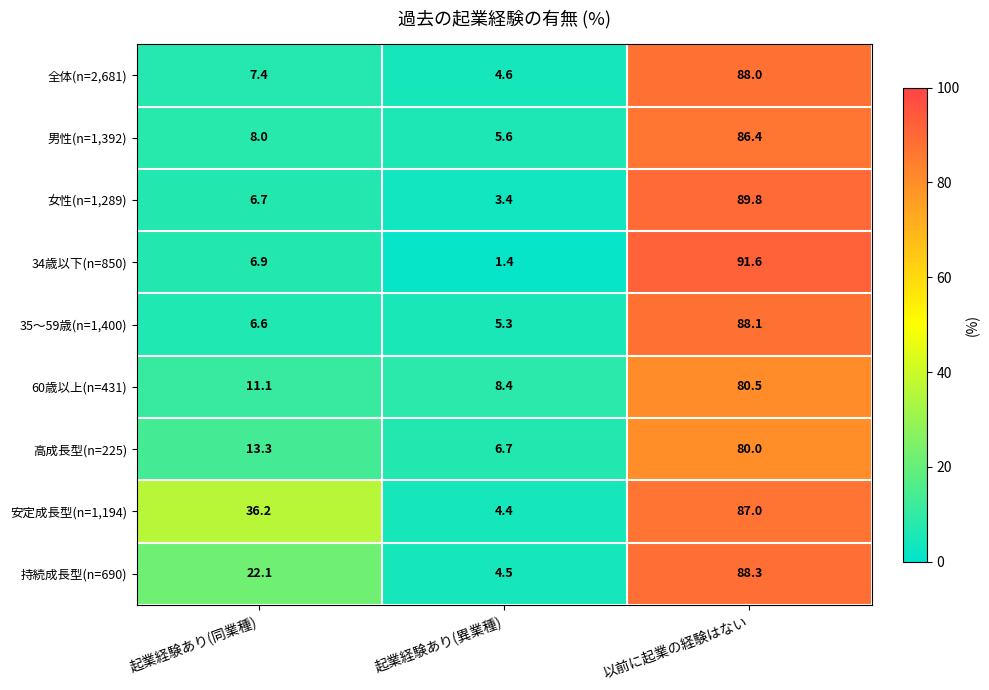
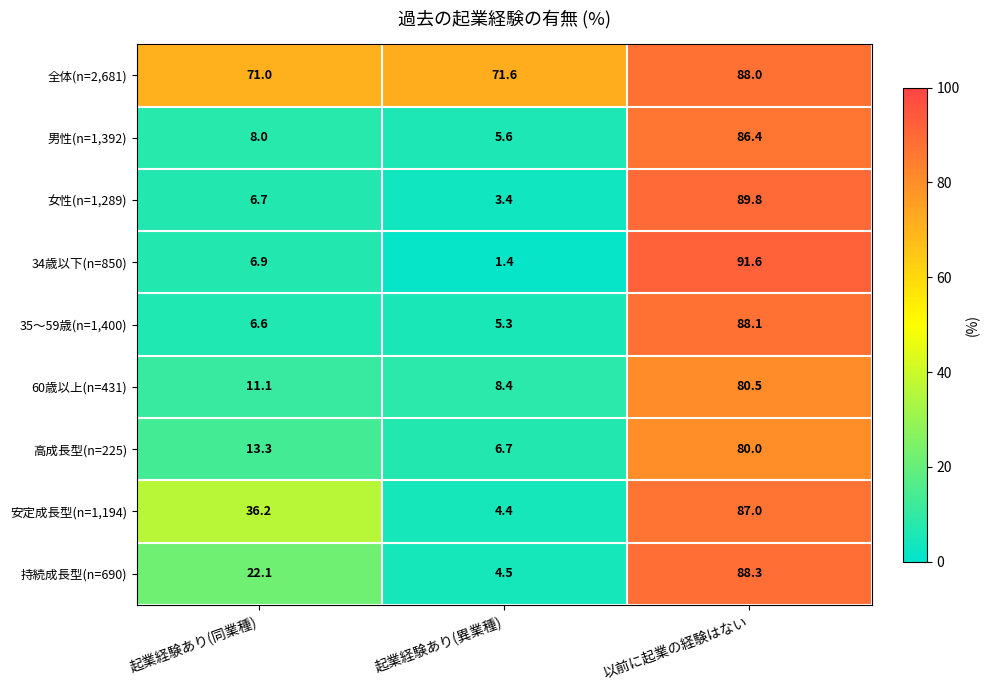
  {
    "全体(n=2,681)": {
-     "起業経験あり(同業種)": 7.4,
-     "起業経験あり(異業種)": 4.6,
+     "起業経験あり(同業種)": 71.0,
+     "起業経験あり(異業種)": 71.6,
      "以前に起業の経験はない": 88.0
    },
    "男性(n=1,392)": {
      "起業経験あり(同業種)": 8.0,
      "起業経験あり(異業種)": 5.6,
      "以前に起業の経験はない": 86.4
    },
    "女性(n=1,289)": {
      "起業経験あり(同業種)": 6.7,
      "起業経験あり(異業種)": 3.4,
      "以前に起業の経験はない": 89.8
    },
    "34歳以下(n=850)": {
      "起業経験あり(同業種)": 6.9,
      "起業経験あり(異業種)": 1.4,
      "以前に起業の経験はない": 91.6
    },
    "35～59歳(n=1,400)": {
      "起業経験あり(同業種)": 6.6,
      "起業経験あり(異業種)": 5.3,
      "以前に起業の経験はない": 88.1
    },
    "60歳以上(n=431)": {
      "起業経験あり(同業種)": 11.1,
      "起業経験あり(異業種)": 8.4,
      "以前に起業の経験はない": 80.5
    },
    "高成長型(n=225)": {
      "起業経験あり(同業種)": 13.3,
      "起業経験あり(異業種)": 6.7,
      "以前に起業の経験はない": 80.0
    },
    "安定成長型(n=1,194)": {
      "起業経験あり(同業種)": 36.2,
      "起業経験あり(異業種)": 4.4,
      "以前に起業の経験はない": 87.0
    },
    "持続成長型(n=690)": {
      "起業経験あり(同業種)": 22.1,
      "起業経験あり(異業種)": 4.5,
      "以前に起業の経験はない": 88.3
    }
  }
